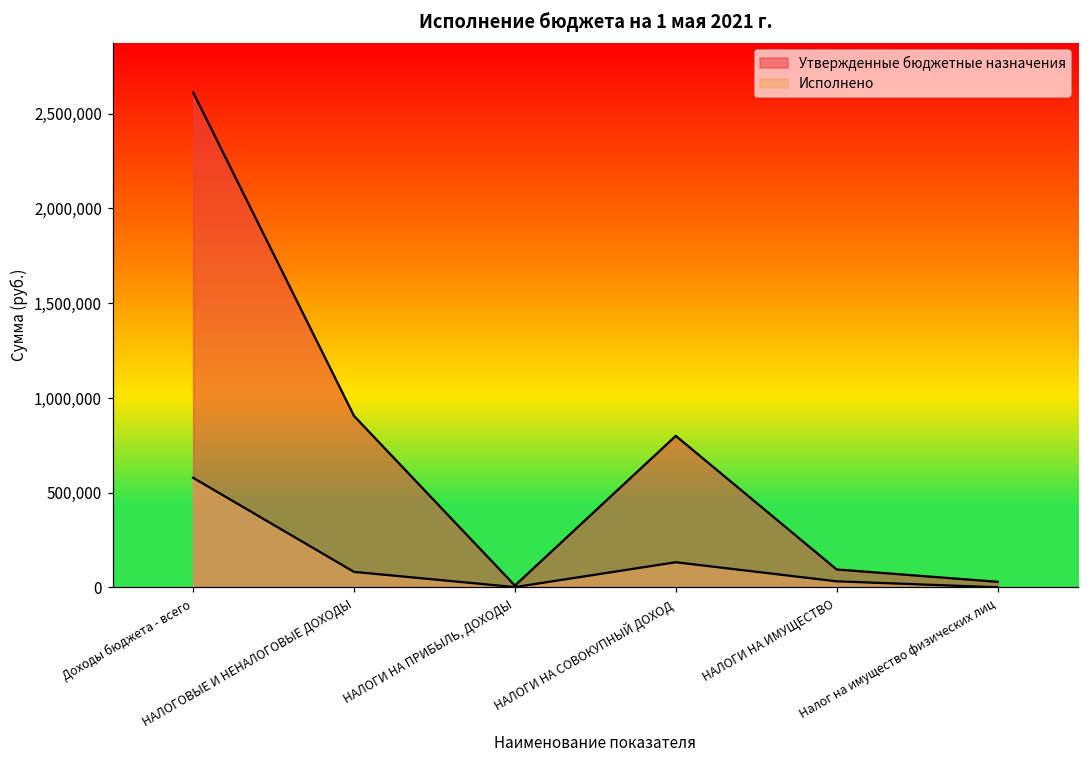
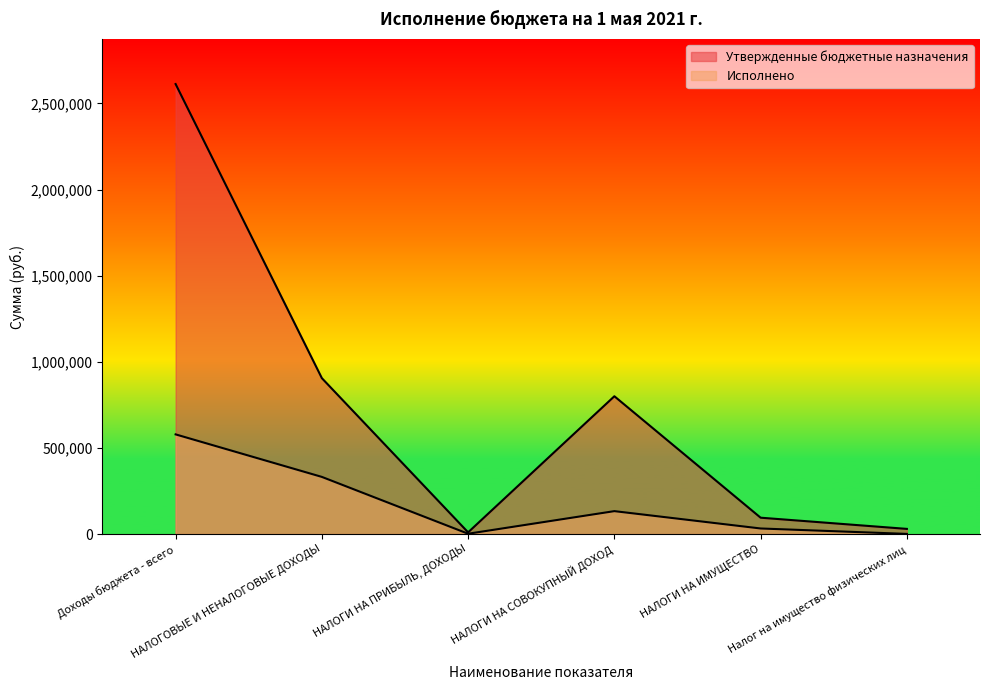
  {
    "Утвержденные бюджетные назначения": {
      "Доходы бюджета - всего": "2,610,000",
      "НАЛОГОВЫЕ И НЕНАЛОГОВЫЕ ДОХОДЫ": "910,000",
      "НАЛОГИ НА СОВОКУПНЫЙ ДОХОД": "800,000",
      "НАЛОГИ НА ИМУЩЕСТВО": "100,000",
      "Налог на имущество физических лиц": "30,000"
    },
    "Исполнено": {
      "Доходы бюджета - всего": "580,000",
-     "НАЛОГОВЫЕ И НЕНАЛОГОВЫЕ ДОХОДЫ": "80,000",
+     "НАЛОГОВЫЕ И НЕНАЛОГОВЫЕ ДОХОДЫ": "330,000",
      "НАЛОГИ НА СОВОКУПНЫЙ ДОХОД": "130,000",
      "НАЛОГИ НА ИМУЩЕСТВО": "30,000",
      "Налог на имущество физических лиц": "0"
    }
  }
